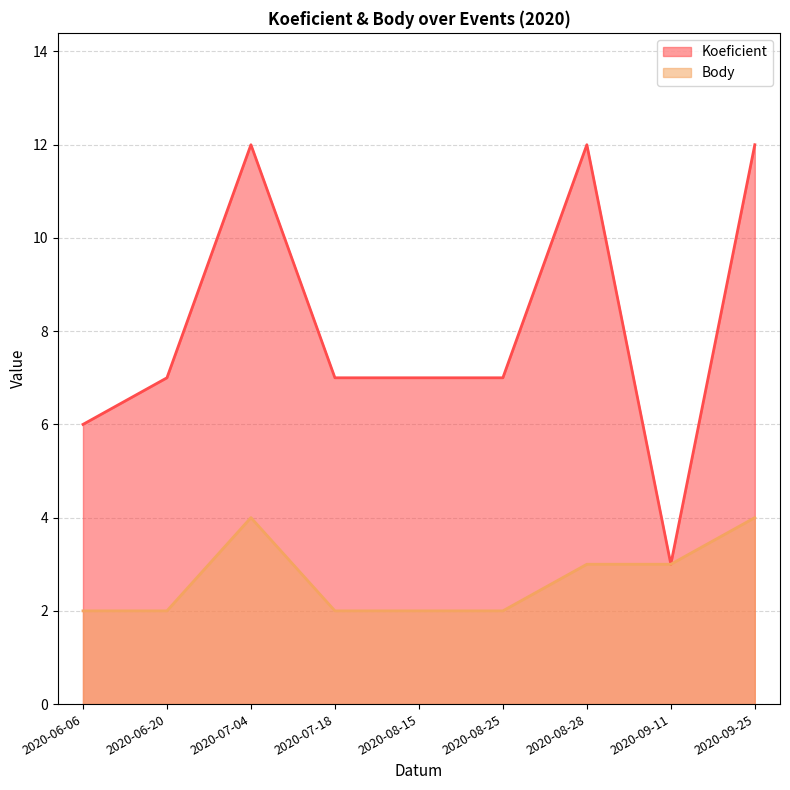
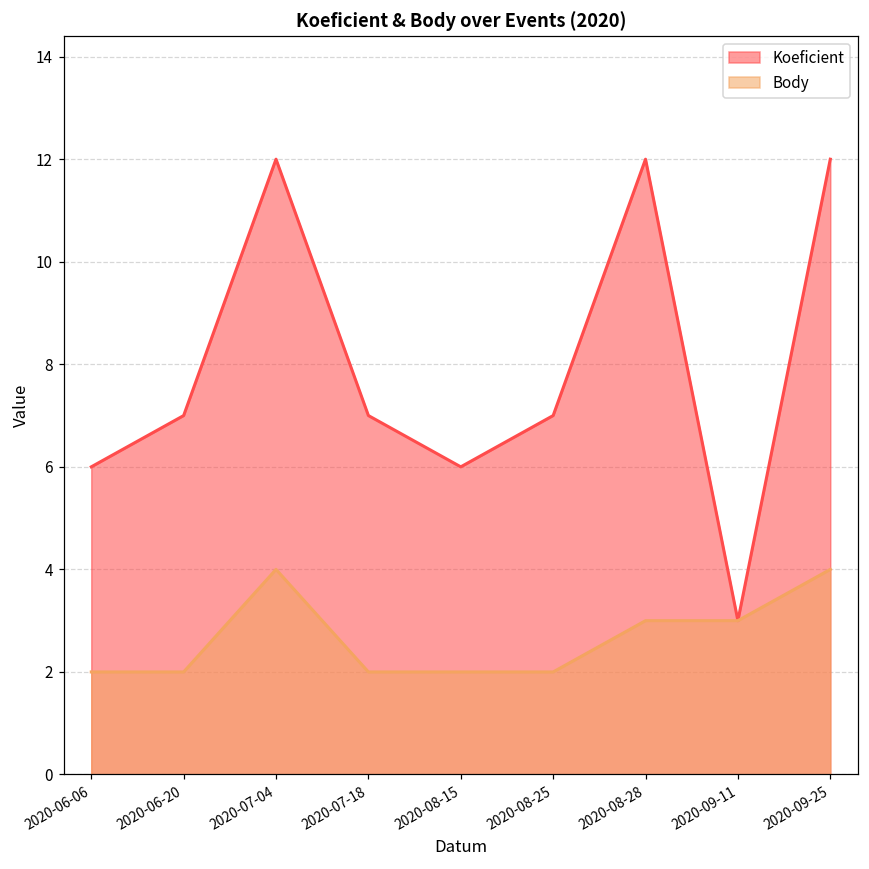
  {
    "Koeficient": {
      "2020-06-06": 6,
      "2020-06-20": 7,
      "2020-07-04": 12,
      "2020-07-18": 7,
-     "2020-08-15": 7,
+     "2020-08-15": 6,
      "2020-08-25": 7,
      "2020-08-28": 12,
      "2020-09-25": 12
    },
    "Body": {
      "2020-06-06": 2,
      "2020-06-20": 2,
      "2020-07-04": 4,
      "2020-07-18": 2,
      "2020-08-15": 2,
      "2020-08-25": 2,
      "2020-08-28": 3,
      "2020-09-25": 4
    }
  }
